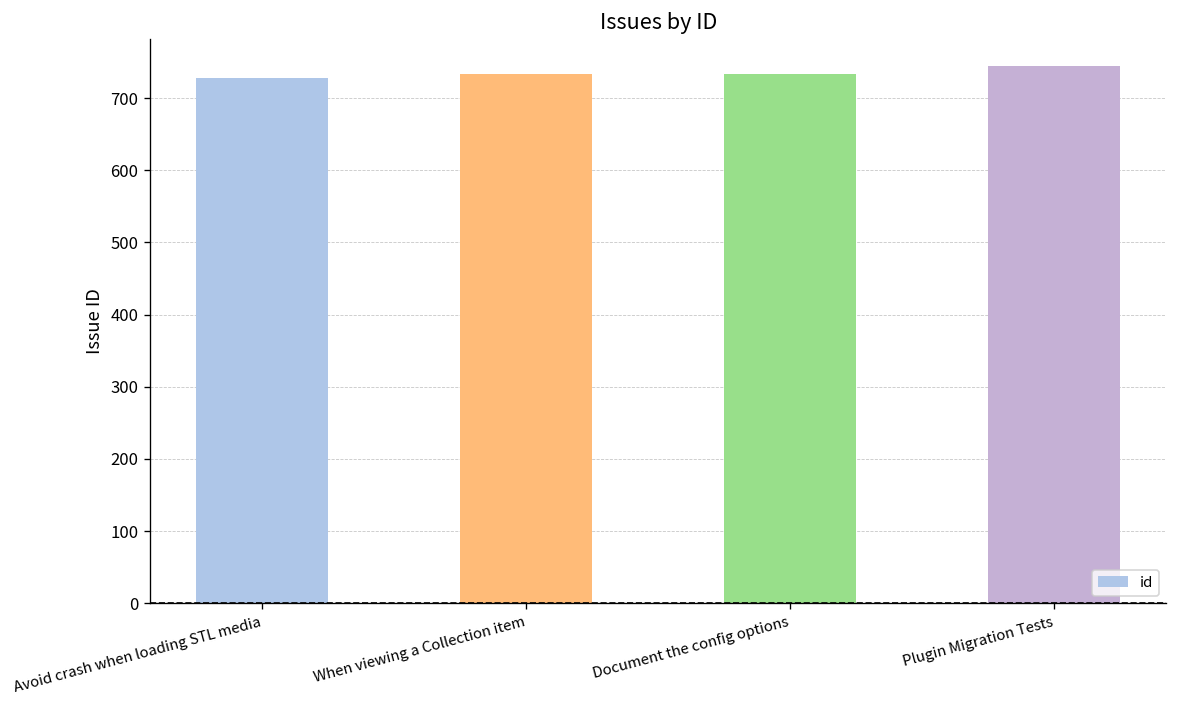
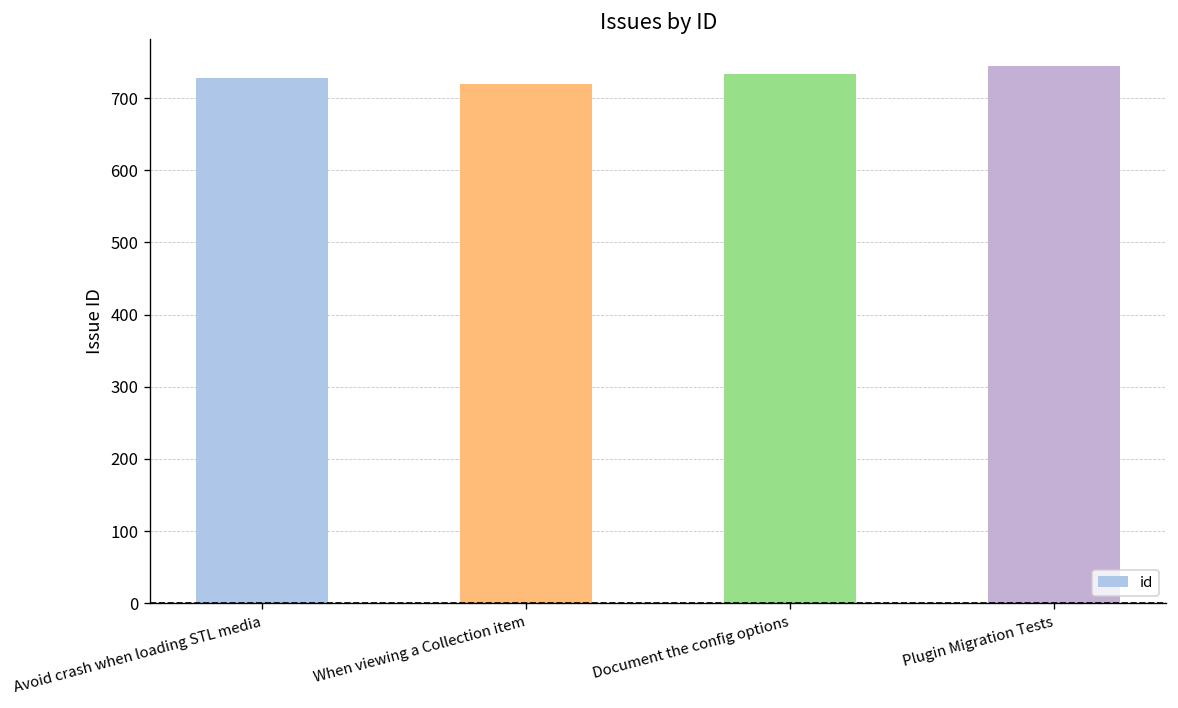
  {
    "Avoid crash when loading STL media": 730,
-   "When viewing a Collection item": 730,
+   "When viewing a Collection item": 720,
    "Document the config options": 730,
    "Plugin Migration Tests": 750
  }
